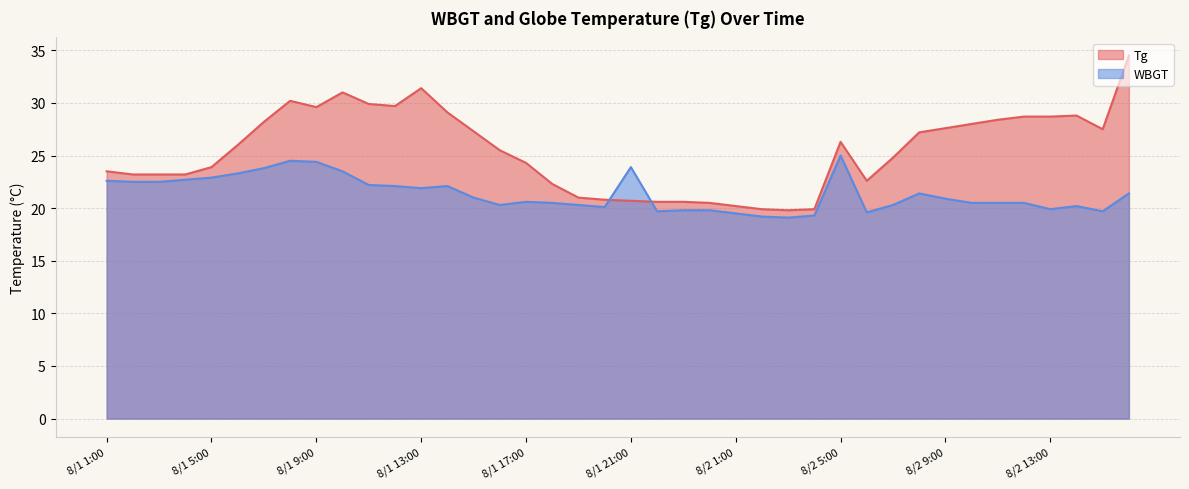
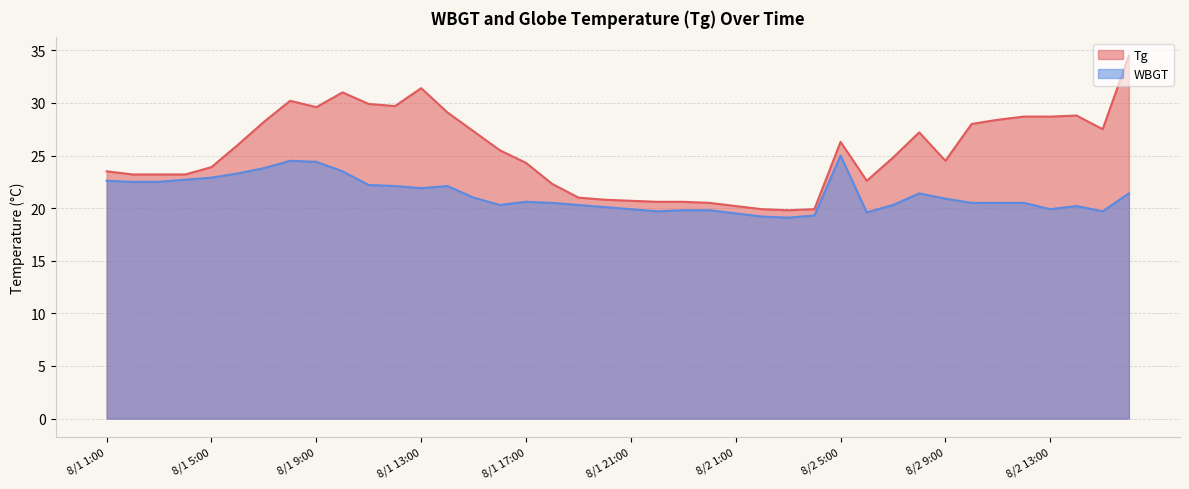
  {
    "Tg": {
      "8/1 1:00": 23.5,
      "8/1 5:00": 23.9,
      "8/1 9:00": 29.6,
      "8/1 13:00": 31.4,
      "8/1 17:00": 24.3,
      "8/1 21:00": 20.7,
      "8/2 1:00": 20.2,
      "8/2 5:00": 26.3,
-     "8/2 9:00": 27.6,
+     "8/2 9:00": 24.5,
      "8/2 13:00": 28.7
    },
    "WBGT": {
      "8/1 1:00": 22.6,
      "8/1 5:00": 22.9,
      "8/1 9:00": 24.4,
      "8/1 13:00": 21.9,
      "8/1 17:00": 20.6,
-     "8/1 21:00": 23.9,
+     "8/1 21:00": 19.9,
      "8/2 1:00": 19.5,
      "8/2 5:00": 25.0,
      "8/2 9:00": 20.9,
      "8/2 13:00": 19.9
    }
  }
